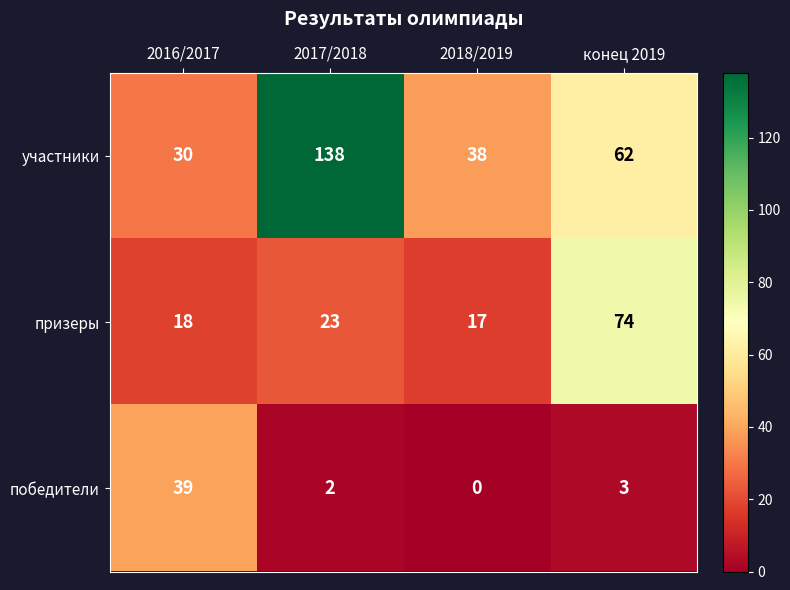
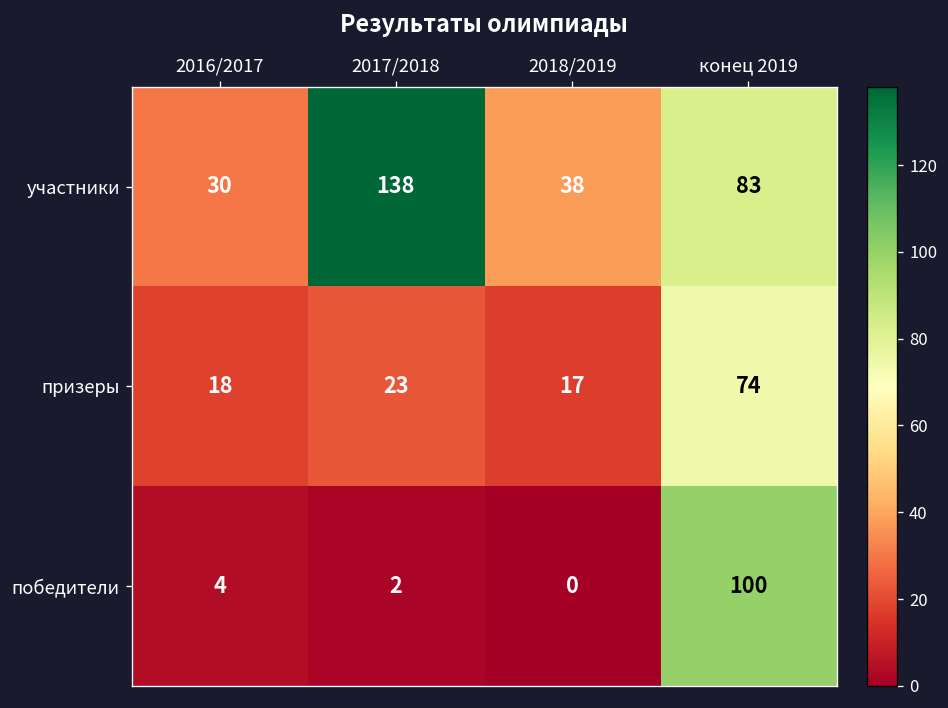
  {
    "участники": {
      "2016/2017": 30,
      "2017/2018": 138,
      "2018/2019": 38,
-     "конец 2019": 62
+     "конец 2019": 83
    },
    "призеры": {
      "2016/2017": 18,
      "2017/2018": 23,
      "2018/2019": 17,
      "конец 2019": 74
    },
    "победители": {
-     "2016/2017": 39,
+     "2016/2017": 4,
      "2017/2018": 2,
      "2018/2019": 0,
-     "конец 2019": 3
+     "конец 2019": 100
    }
  }
